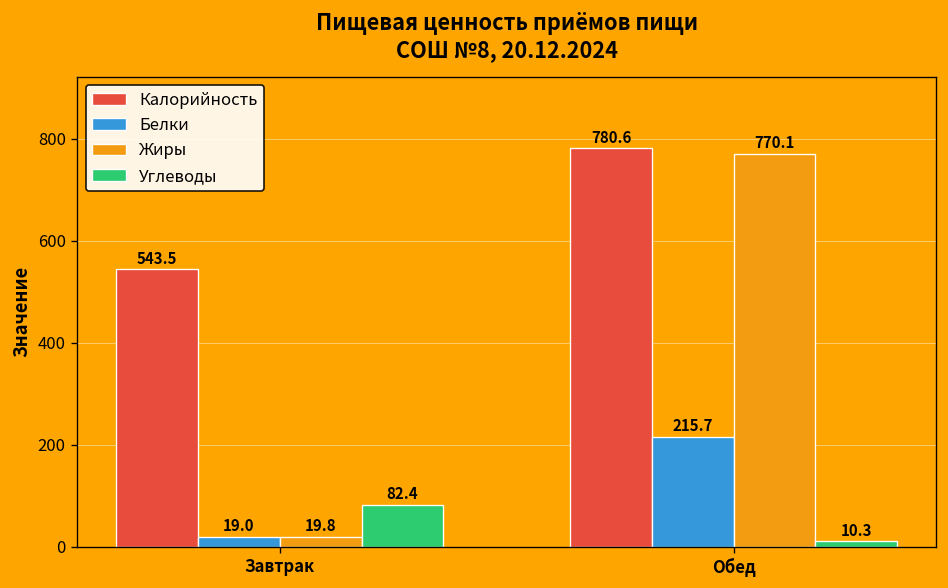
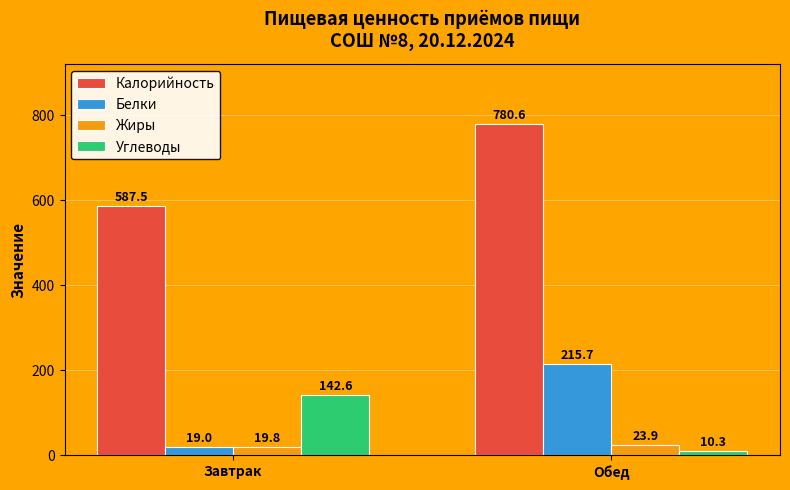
  {
    "Калорийность": {
-     "Завтрак": 543.5,
+     "Завтрак": 587.5,
      "Обед": 780.6
    },
    "Белки": {
      "Завтрак": 19.0,
      "Обед": 215.7
    },
    "Жиры": {
      "Завтрак": 19.8,
-     "Обед": 770.1
+     "Обед": 23.9
    },
    "Углеводы": {
-     "Завтрак": 82.4,
+     "Завтрак": 142.6,
      "Обед": 10.3
    }
  }
